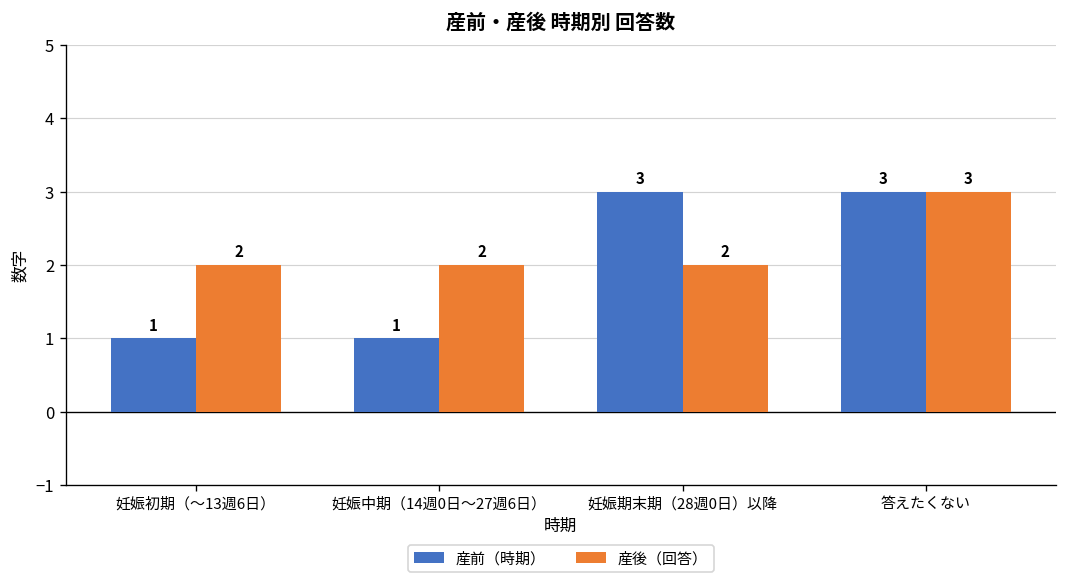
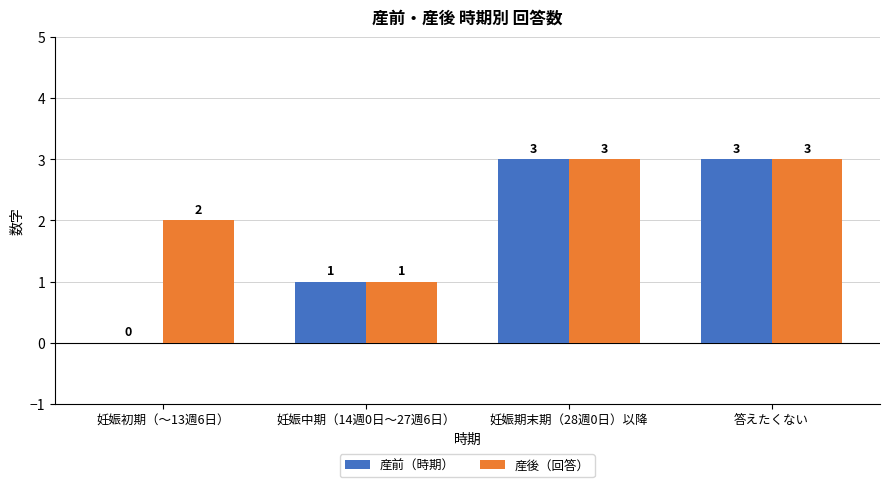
  {
    "産前（時期）": {
-     "妊娠初期（～13週6日）": 1,
+     "妊娠初期（～13週6日）": 0,
      "妊娠中期（14週0日～27週6日）": 1,
      "妊娠期末期（28週0日）以降": 3,
      "答えたくない": 3
    },
    "産後（回答）": {
      "妊娠初期（～13週6日）": 2,
-     "妊娠中期（14週0日～27週6日）": 2,
-     "妊娠期末期（28週0日）以降": 2,
+     "妊娠中期（14週0日～27週6日）": 1,
+     "妊娠期末期（28週0日）以降": 3,
      "答えたくない": 3
    }
  }
